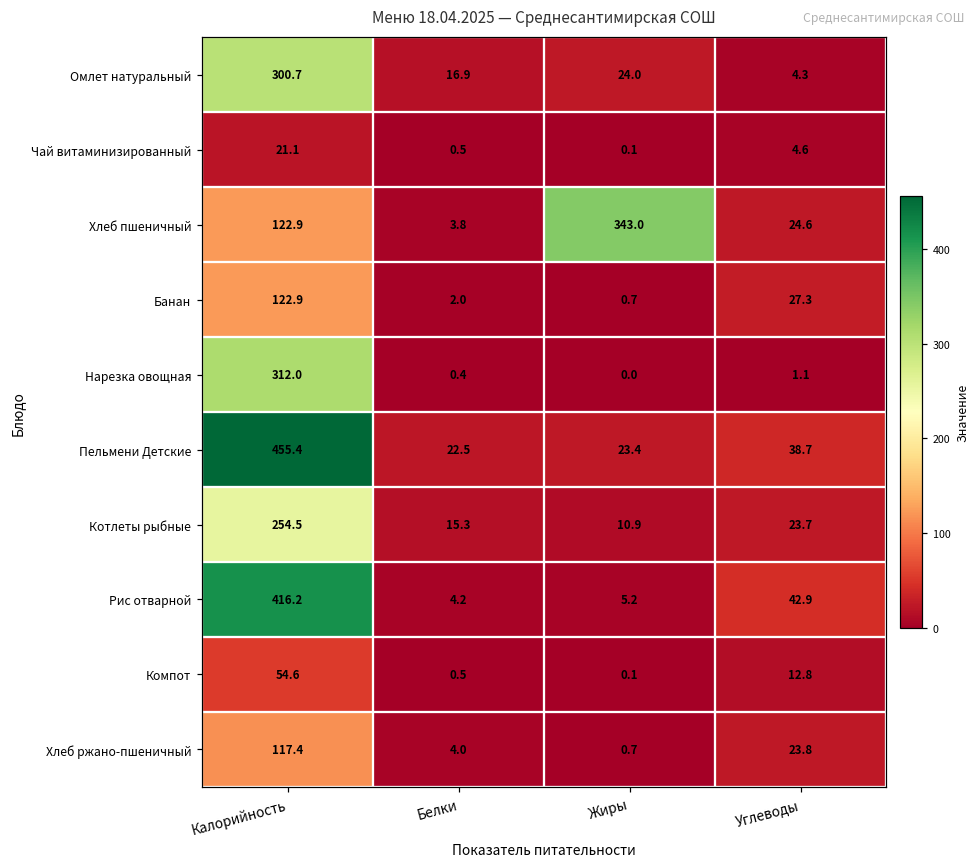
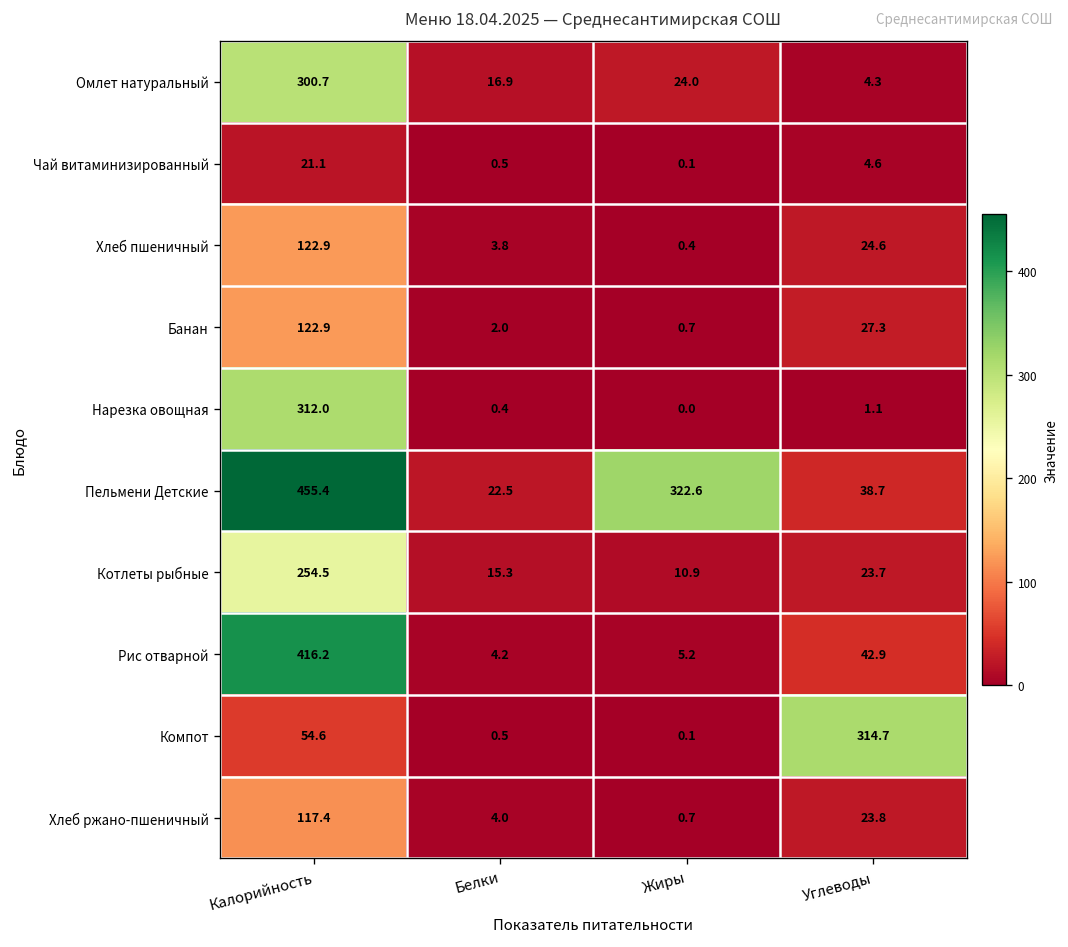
  {
    "Омлет натуральный": {
      "Калорийность": 300.7,
      "Белки": 16.9,
      "Жиры": 24.0,
      "Углеводы": 4.3
    },
    "Чай витаминизированный": {
      "Калорийность": 21.1,
      "Белки": 0.5,
      "Жиры": 0.1,
      "Углеводы": 4.6
    },
    "Хлеб пшеничный": {
      "Калорийность": 122.9,
      "Белки": 3.8,
-     "Жиры": 343.0,
+     "Жиры": 0.4,
      "Углеводы": 24.6
    },
    "Банан": {
      "Калорийность": 122.9,
      "Белки": 2.0,
      "Жиры": 0.7,
      "Углеводы": 27.3
    },
    "Нарезка овощная": {
      "Калорийность": 312.0,
      "Белки": 0.4,
      "Жиры": 0.0,
      "Углеводы": 1.1
    },
    "Пельмени Детские": {
      "Калорийность": 455.4,
      "Белки": 22.5,
-     "Жиры": 23.4,
+     "Жиры": 322.6,
      "Углеводы": 38.7
    },
    "Котлеты рыбные": {
      "Калорийность": 254.5,
      "Белки": 15.3,
      "Жиры": 10.9,
      "Углеводы": 23.7
    },
    "Рис отварной": {
      "Калорийность": 416.2,
      "Белки": 4.2,
      "Жиры": 5.2,
      "Углеводы": 42.9
    },
    "Компот": {
      "Калорийность": 54.6,
      "Белки": 0.5,
      "Жиры": 0.1,
-     "Углеводы": 12.8
+     "Углеводы": 314.7
    },
    "Хлеб ржано-пшеничный": {
      "Калорийность": 117.4,
      "Белки": 4.0,
      "Жиры": 0.7,
      "Углеводы": 23.8
    }
  }
